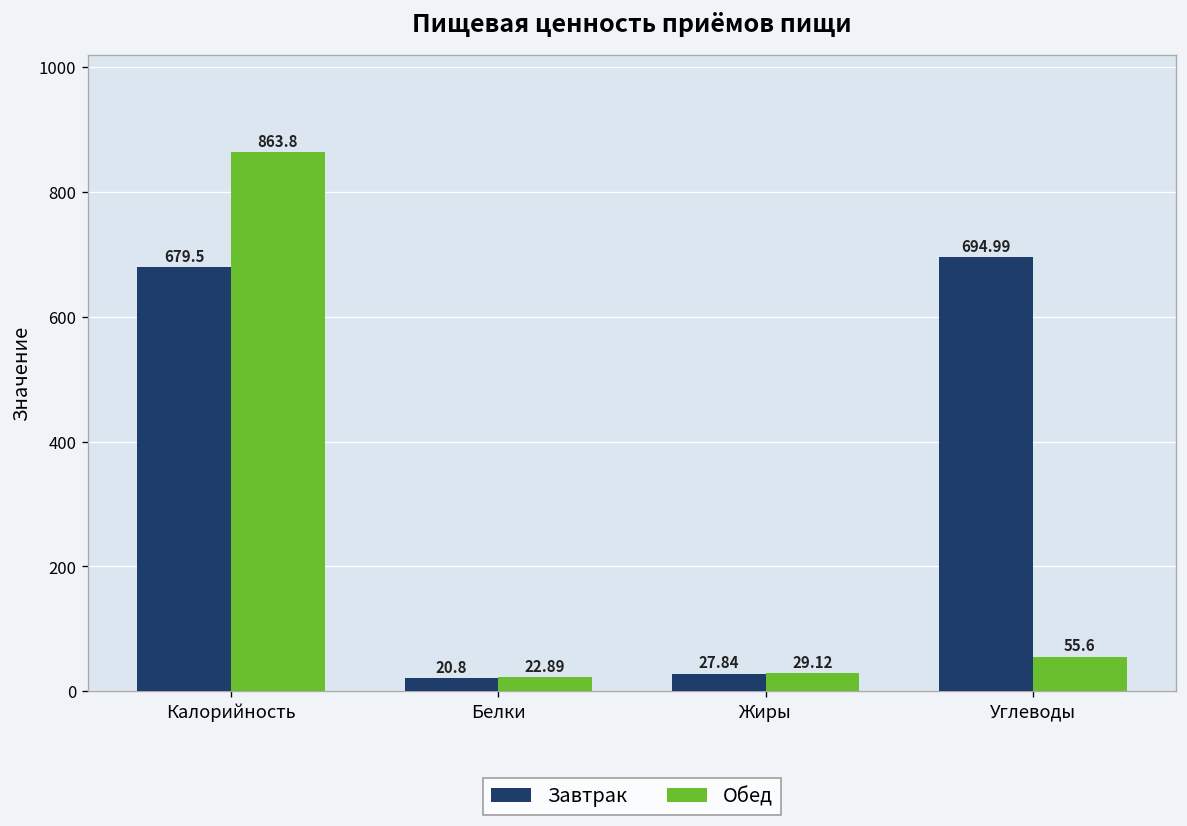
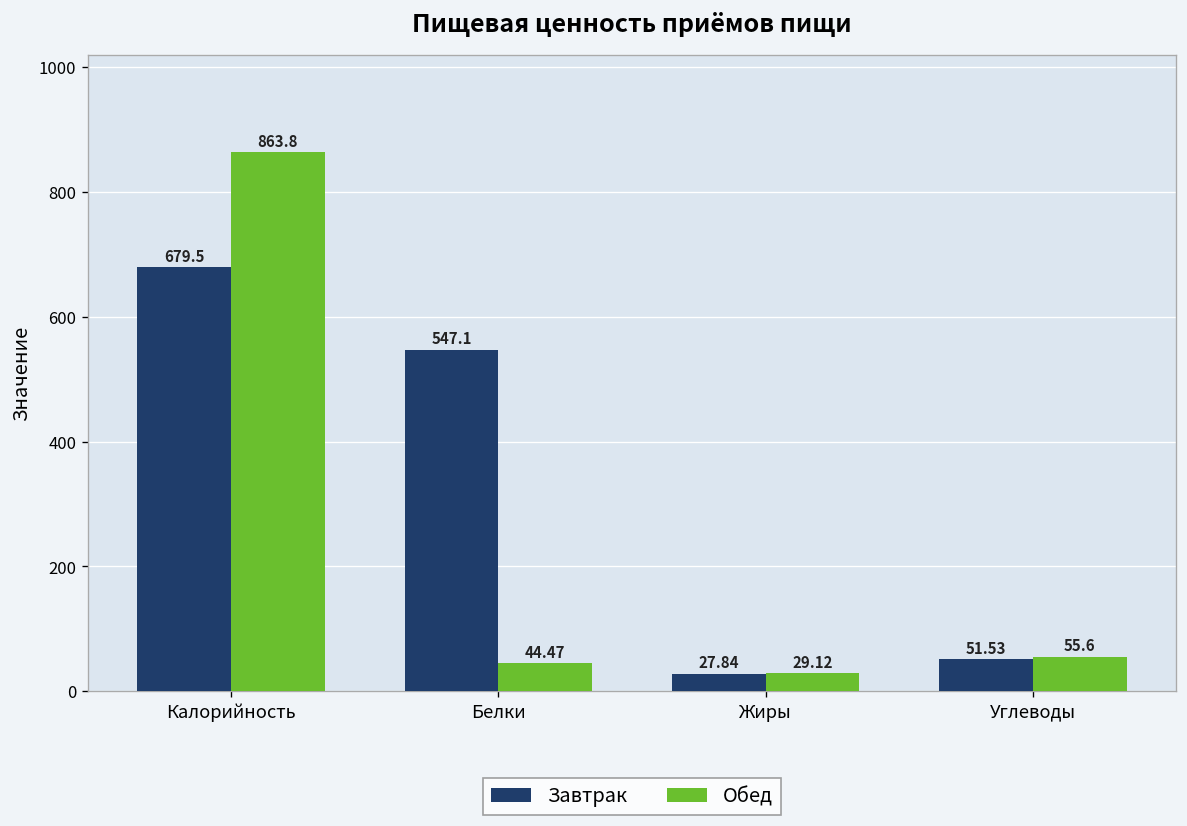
  {
    "Завтрак": {
      "Калорийность": 679.5,
-     "Белки": 20.8,
+     "Белки": 547.1,
      "Жиры": 27.84,
-     "Углеводы": 694.99
+     "Углеводы": 51.53
    },
    "Обед": {
      "Калорийность": 863.8,
-     "Белки": 22.89,
+     "Белки": 44.47,
      "Жиры": 29.12,
      "Углеводы": 55.6
    }
  }
